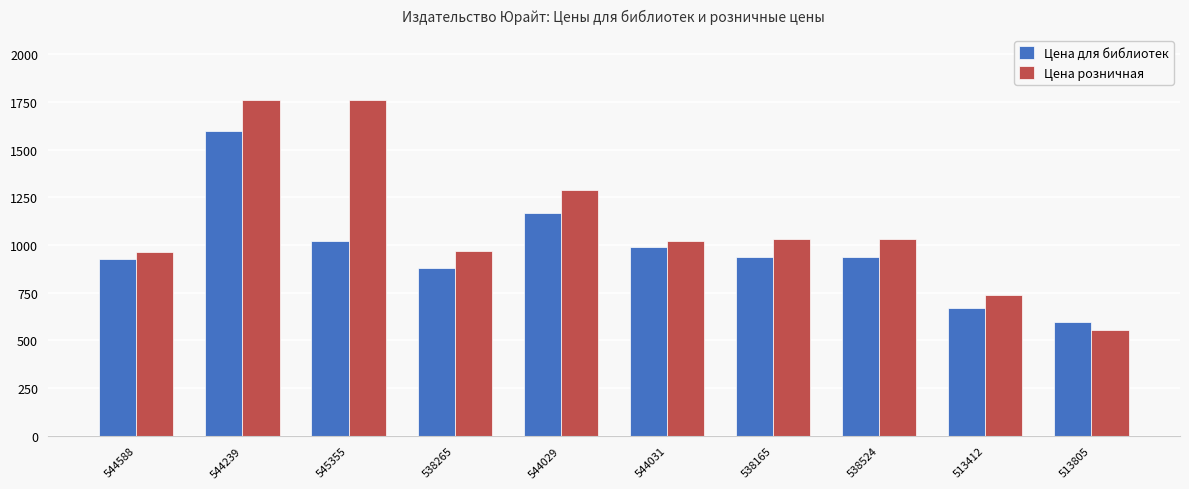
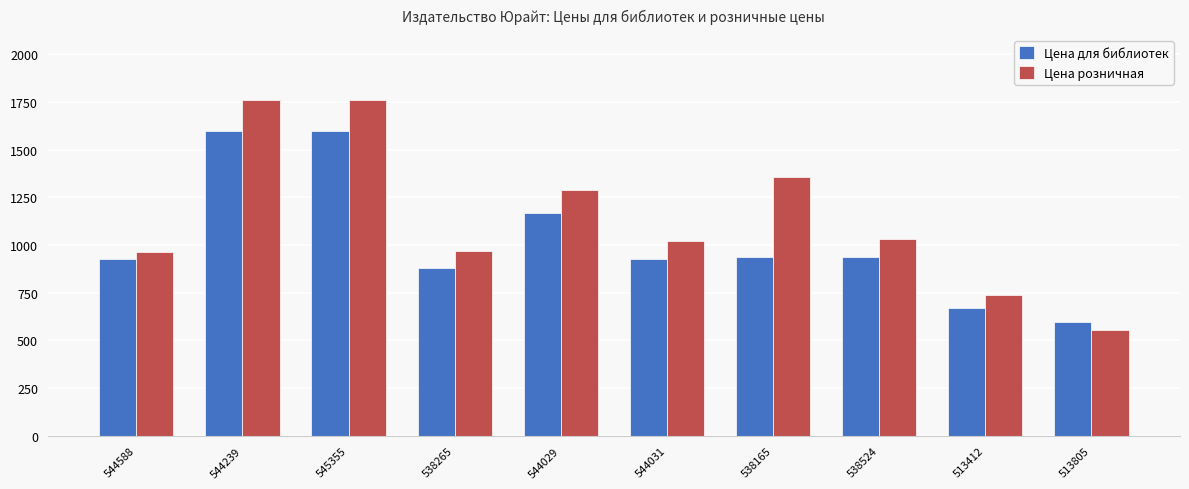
  {
    "Цена для библиотек": {
      "544588": 930,
      "544239": 1600,
-     "545355": 1020,
+     "545355": 1600,
      "538265": 880,
      "544029": 1170,
-     "544031": 990,
+     "544031": 930,
      "538165": 940,
      "538524": 940,
      "513412": 670,
      "513805": 600
    },
    "Цена розничная": {
      "544588": 960,
      "544239": 1760,
      "545355": 1760,
      "538265": 970,
      "544029": 1290,
      "544031": 1020,
-     "538165": 1030,
+     "538165": 1360,
      "538524": 1030,
      "513412": 740,
      "513805": 550
    }
  }
